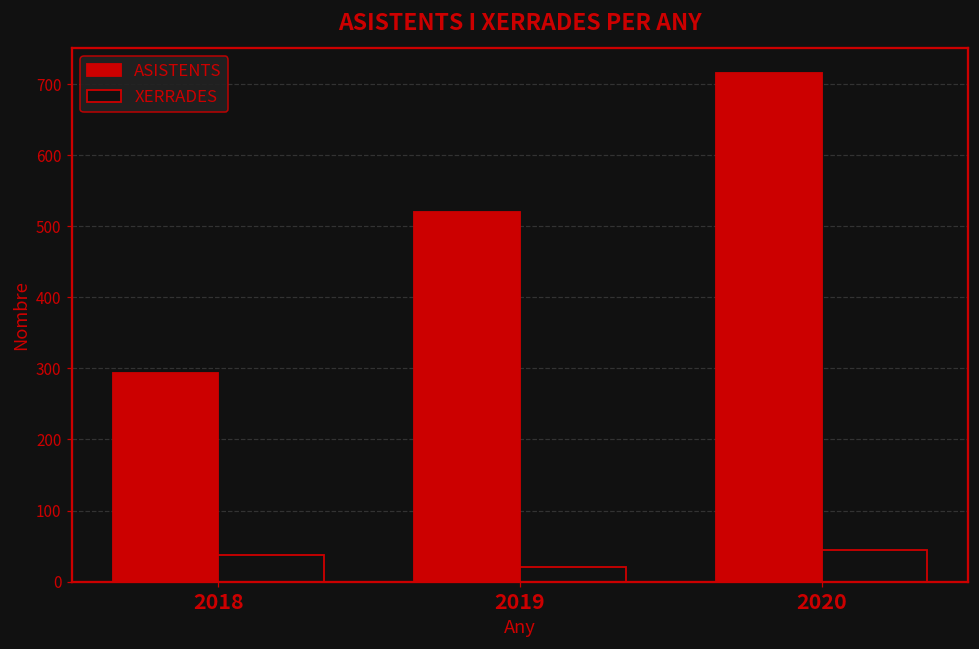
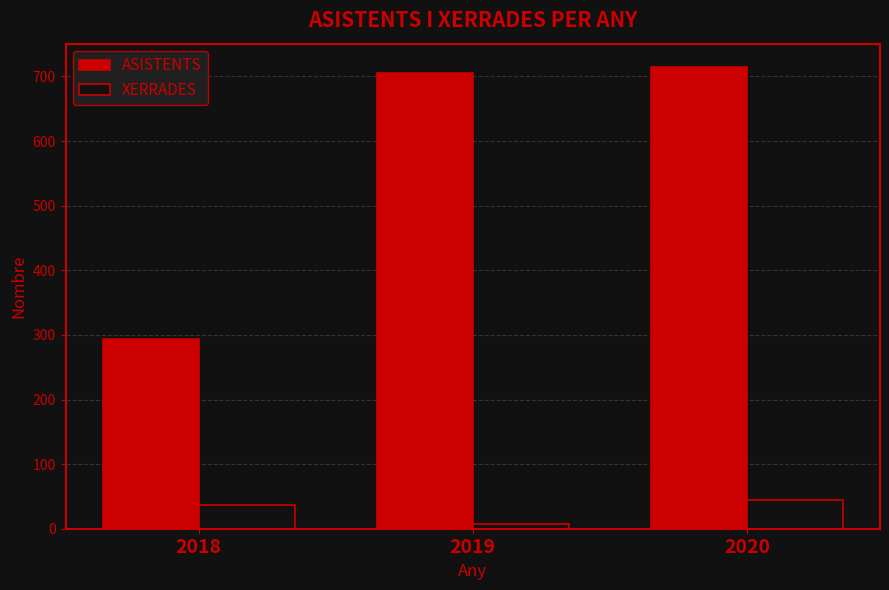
  {
    "ASISTENTS": {
      "2018": 290,
-     "2019": 520,
+     "2019": 710,
      "2020": 720
    },
    "XERRADES": {
      "2018": 40,
-     "2019": 20,
+     "2019": 10,
      "2020": 40
    }
  }
